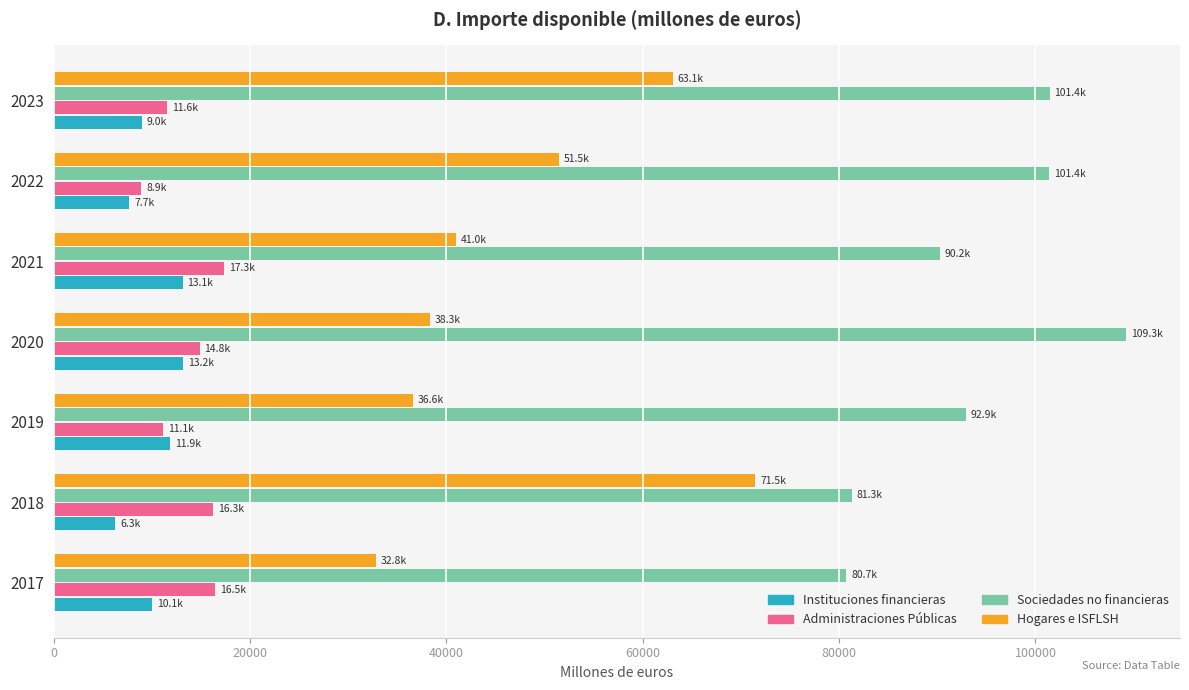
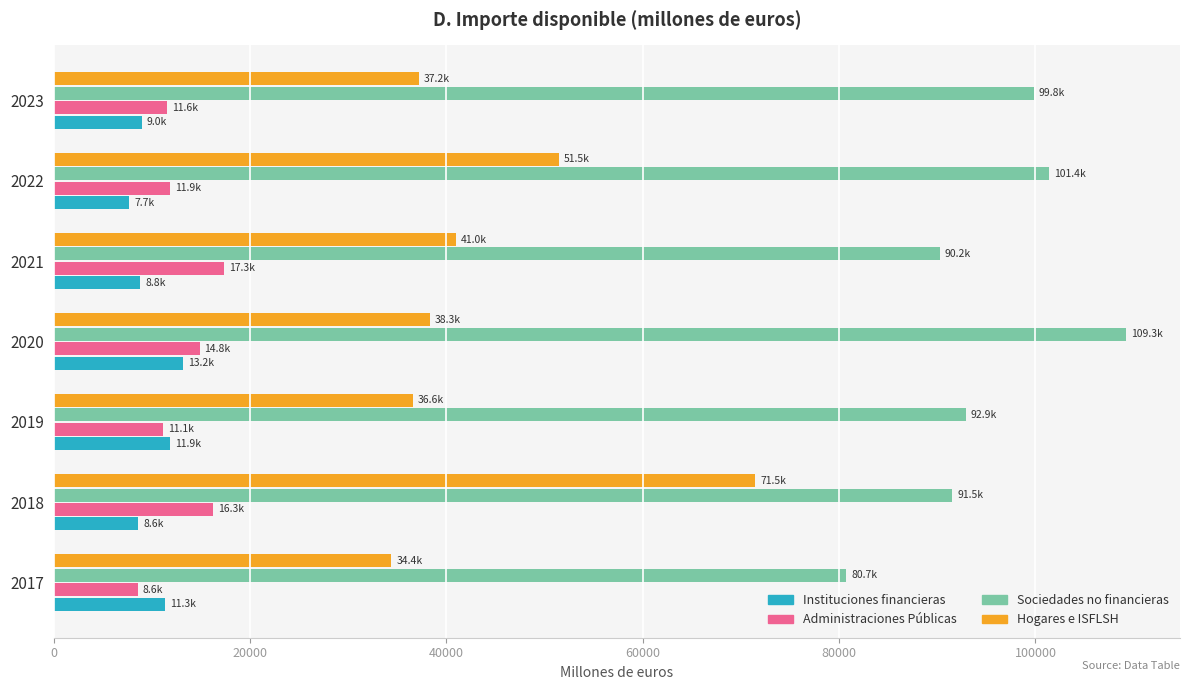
  {
    "Instituciones financieras": {
      "2023": "9.0k",
      "2022": "7.7k",
-     "2021": "13.1k",
+     "2021": "8.8k",
      "2020": "13.2k",
      "2019": "11.9k",
-     "2018": "6.3k",
-     "2017": "10.1k"
+     "2018": "8.6k",
+     "2017": "11.3k"
    },
    "Administraciones Públicas": {
      "2023": "11.6k",
-     "2022": "8.9k",
+     "2022": "11.9k",
      "2021": "17.3k",
      "2020": "14.8k",
      "2019": "11.1k",
      "2018": "16.3k",
-     "2017": "16.5k"
+     "2017": "8.6k"
    },
    "Sociedades no financieras": {
-     "2023": "101.4k",
+     "2023": "99.8k",
      "2022": "101.4k",
      "2021": "90.2k",
      "2020": "109.3k",
      "2019": "92.9k",
-     "2018": "81.3k",
+     "2018": "91.5k",
      "2017": "80.7k"
    },
    "Hogares e ISFLSH": {
-     "2023": "63.1k",
+     "2023": "37.2k",
      "2022": "51.5k",
      "2021": "41.0k",
      "2020": "38.3k",
      "2019": "36.6k",
      "2018": "71.5k",
-     "2017": "32.8k"
+     "2017": "34.4k"
    }
  }
